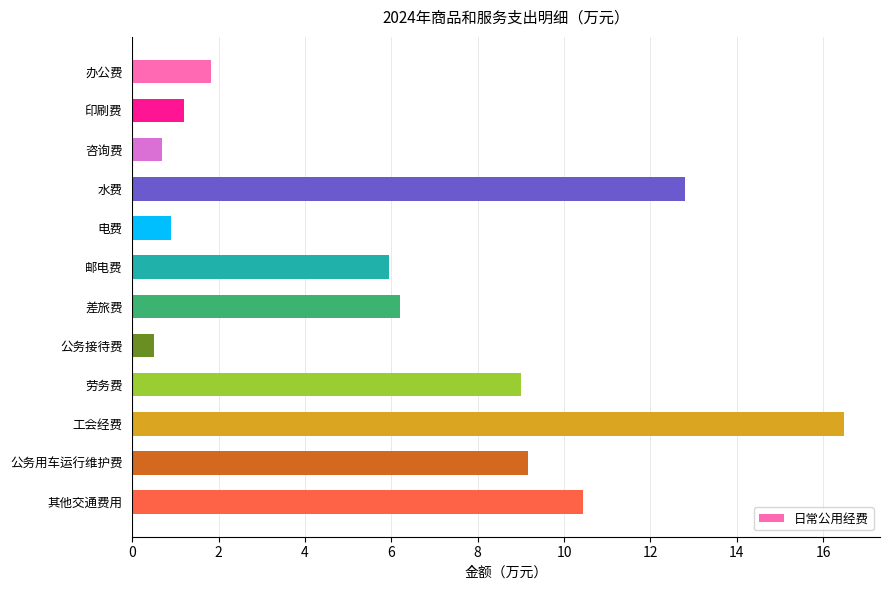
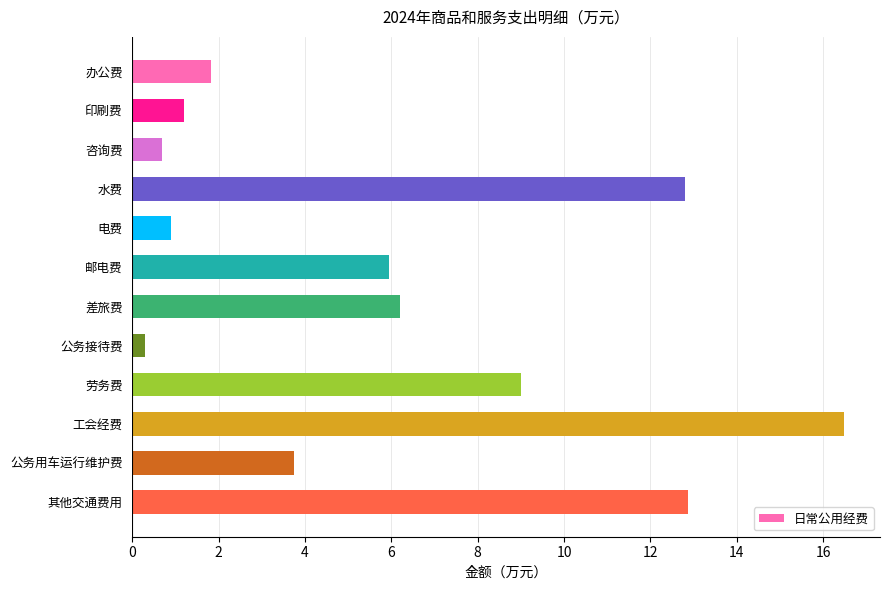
  {
    "办公费": 1.8,
    "印刷费": 1.2,
    "咨询费": 0.7,
    "水费": 12.8,
    "电费": 0.9,
    "邮电费": 5.9,
    "差旅费": 6.2,
-   "公务接待费": 0.5,
+   "公务接待费": 0.3,
    "劳务费": 9.0,
    "工会经费": 16.5,
-   "公务用车运行维护费": 9.2,
-   "其他交通费用": 10.4
+   "公务用车运行维护费": 3.8,
+   "其他交通费用": 12.9
  }
